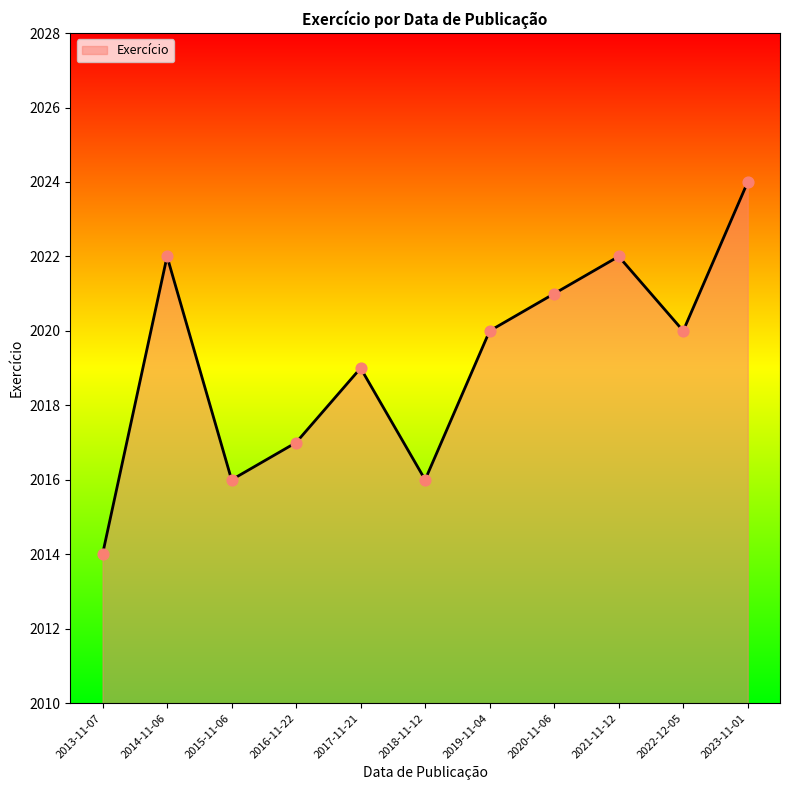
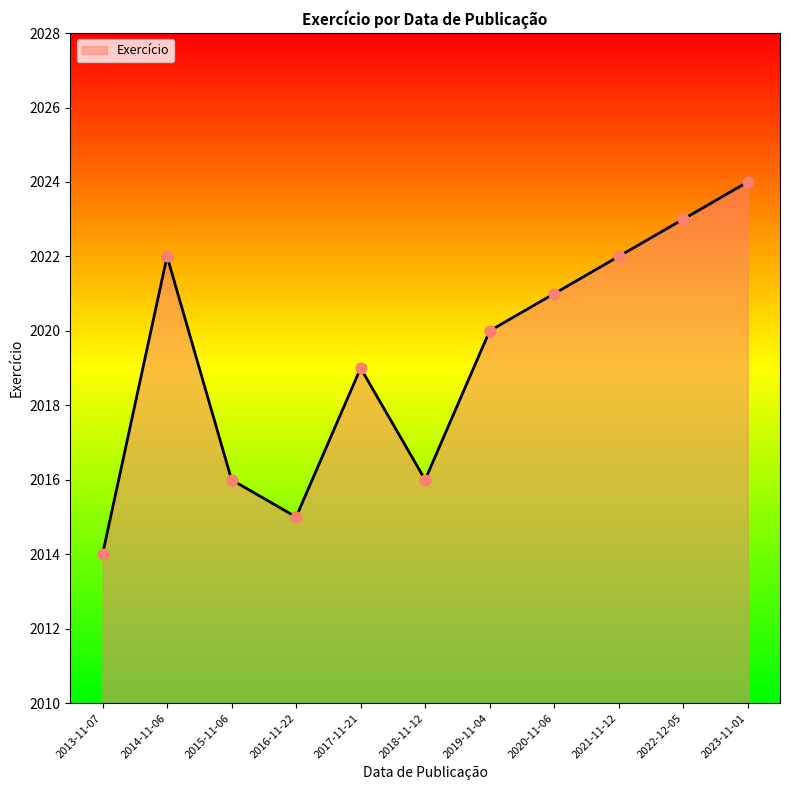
  {
    "2013-11-07": 2014,
    "2014-11-06": 2022,
    "2015-11-06": 2016,
-   "2016-11-22": 2017,
+   "2016-11-22": 2015,
    "2017-11-21": 2019,
    "2018-11-12": 2016,
    "2019-11-04": 2020,
    "2020-11-06": 2021,
    "2021-11-12": 2022,
-   "2022-12-05": 2020,
+   "2022-12-05": 2023,
    "2023-11-01": 2024
  }
